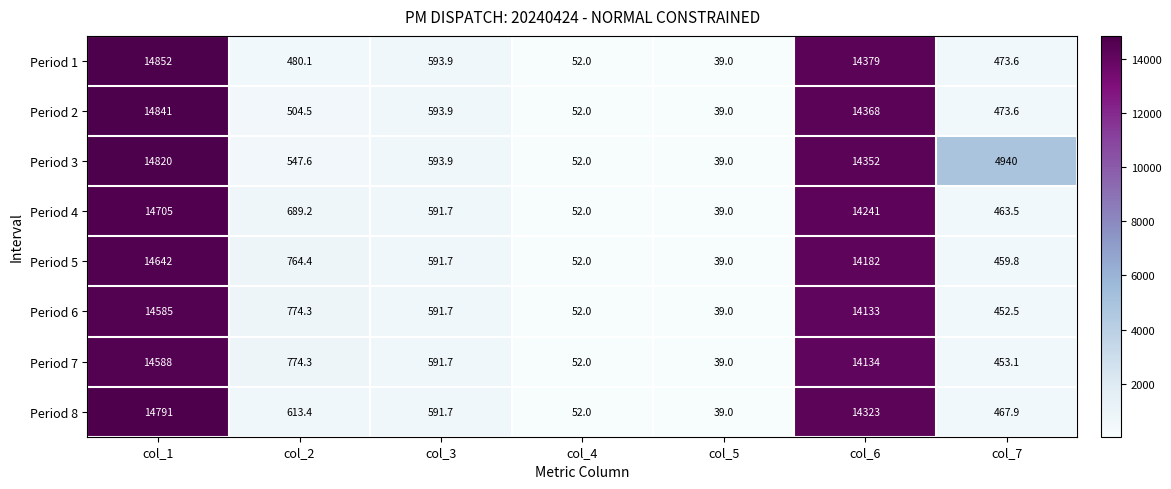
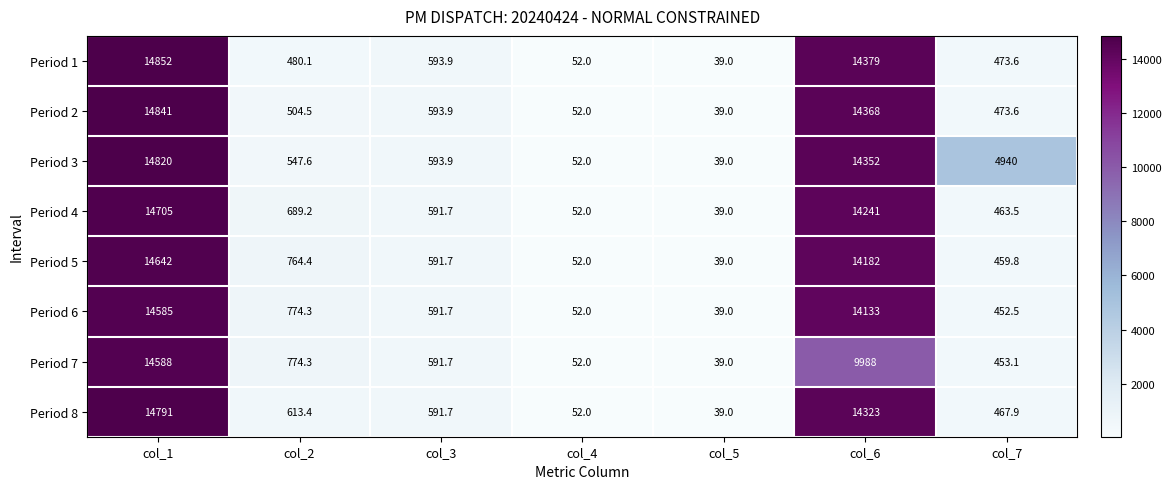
  {
    "Period 1": {
      "col_1": 14852,
      "col_2": 480.1,
      "col_3": 593.9,
      "col_4": 52.0,
      "col_5": 39.0,
      "col_6": 14379,
      "col_7": 473.6
    },
    "Period 2": {
      "col_1": 14841,
      "col_2": 504.5,
      "col_3": 593.9,
      "col_4": 52.0,
      "col_5": 39.0,
      "col_6": 14368,
      "col_7": 473.6
    },
    "Period 3": {
      "col_1": 14820,
      "col_2": 547.6,
      "col_3": 593.9,
      "col_4": 52.0,
      "col_5": 39.0,
      "col_6": 14352,
      "col_7": 4940
    },
    "Period 4": {
      "col_1": 14705,
      "col_2": 689.2,
      "col_3": 591.7,
      "col_4": 52.0,
      "col_5": 39.0,
      "col_6": 14241,
      "col_7": 463.5
    },
    "Period 5": {
      "col_1": 14642,
      "col_2": 764.4,
      "col_3": 591.7,
      "col_4": 52.0,
      "col_5": 39.0,
      "col_6": 14182,
      "col_7": 459.8
    },
    "Period 6": {
      "col_1": 14585,
      "col_2": 774.3,
      "col_3": 591.7,
      "col_4": 52.0,
      "col_5": 39.0,
      "col_6": 14133,
      "col_7": 452.5
    },
    "Period 7": {
      "col_1": 14588,
      "col_2": 774.3,
      "col_3": 591.7,
      "col_4": 52.0,
      "col_5": 39.0,
-     "col_6": 14134,
+     "col_6": 9988,
      "col_7": 453.1
    },
    "Period 8": {
      "col_1": 14791,
      "col_2": 613.4,
      "col_3": 591.7,
      "col_4": 52.0,
      "col_5": 39.0,
      "col_6": 14323,
      "col_7": 467.9
    }
  }
